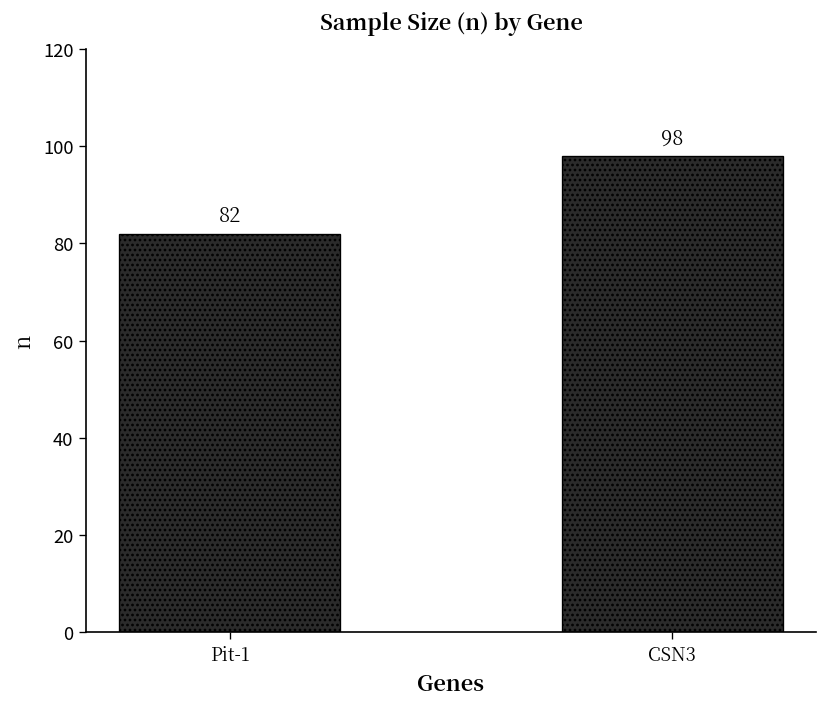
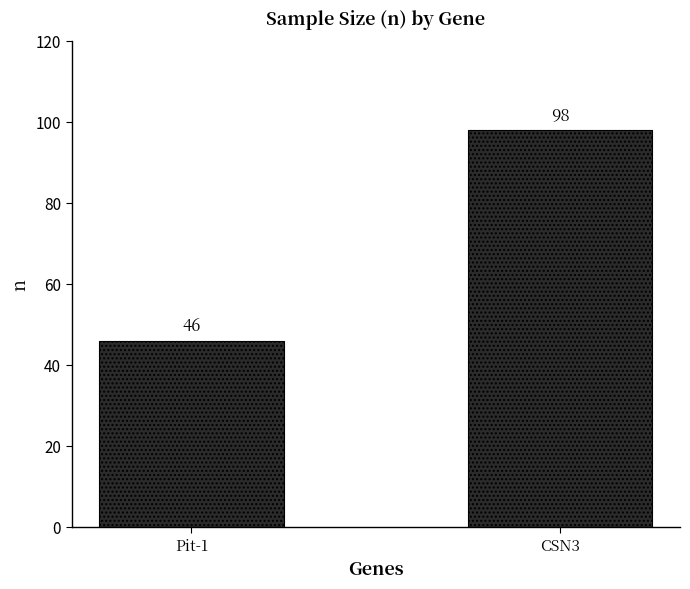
  {
-   "Pit-1": 82,
+   "Pit-1": 46,
    "CSN3": 98
  }
